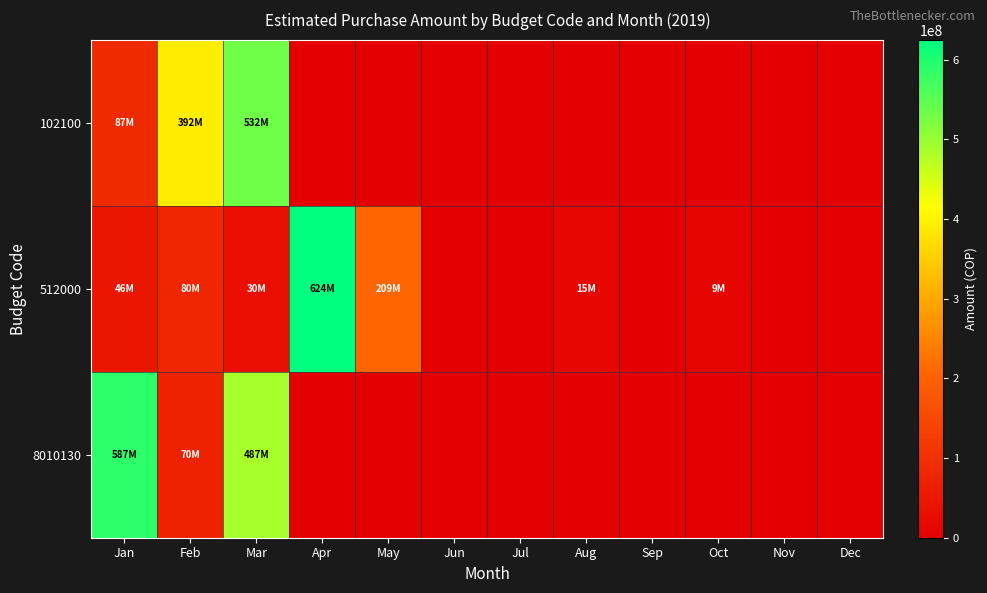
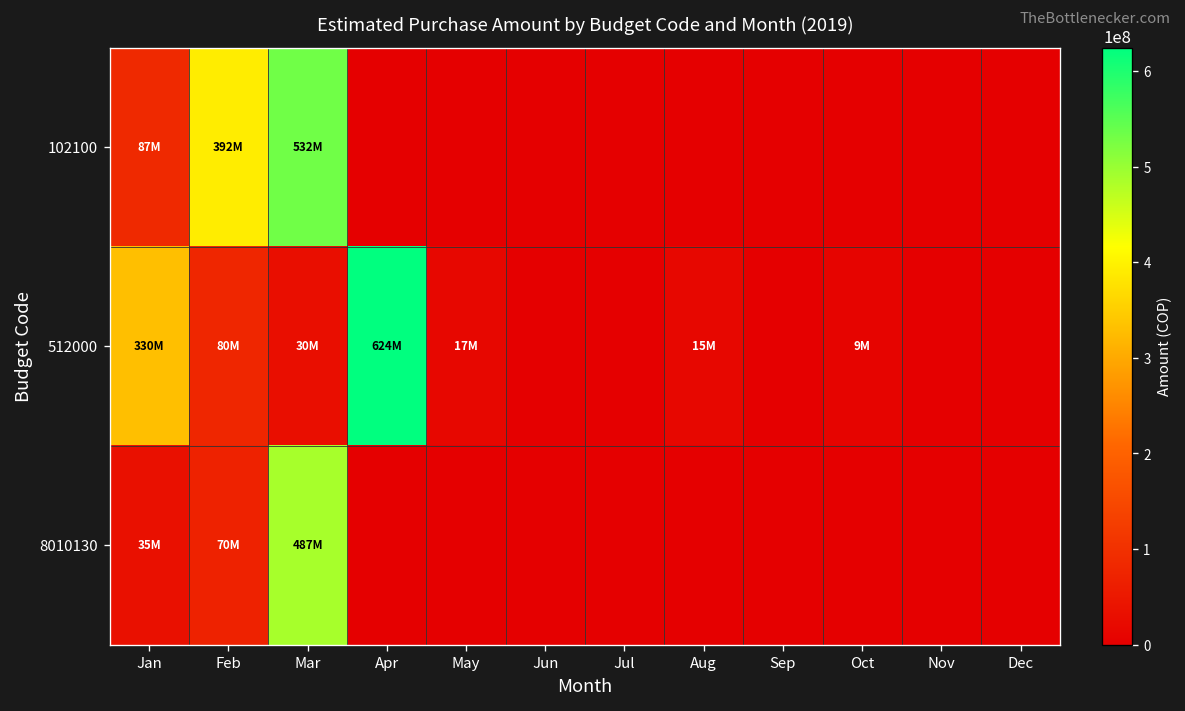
  {
    "102100": {
      "Jan": "87M",
      "Feb": "392M",
      "Mar": "532M"
    },
    "512000": {
-     "Jan": "46M",
+     "Jan": "330M",
      "Feb": "80M",
      "Mar": "30M",
      "Apr": "624M",
-     "May": "209M",
+     "May": "17M",
      "Aug": "15M",
      "Oct": "9M"
    },
    "8010130": {
-     "Jan": "587M",
+     "Jan": "35M",
      "Feb": "70M",
      "Mar": "487M"
    }
  }
